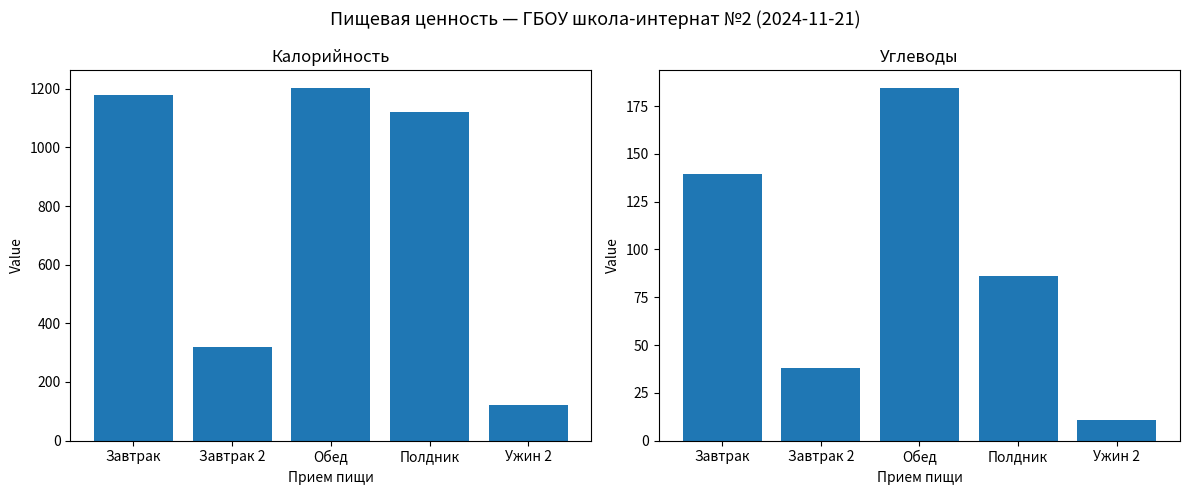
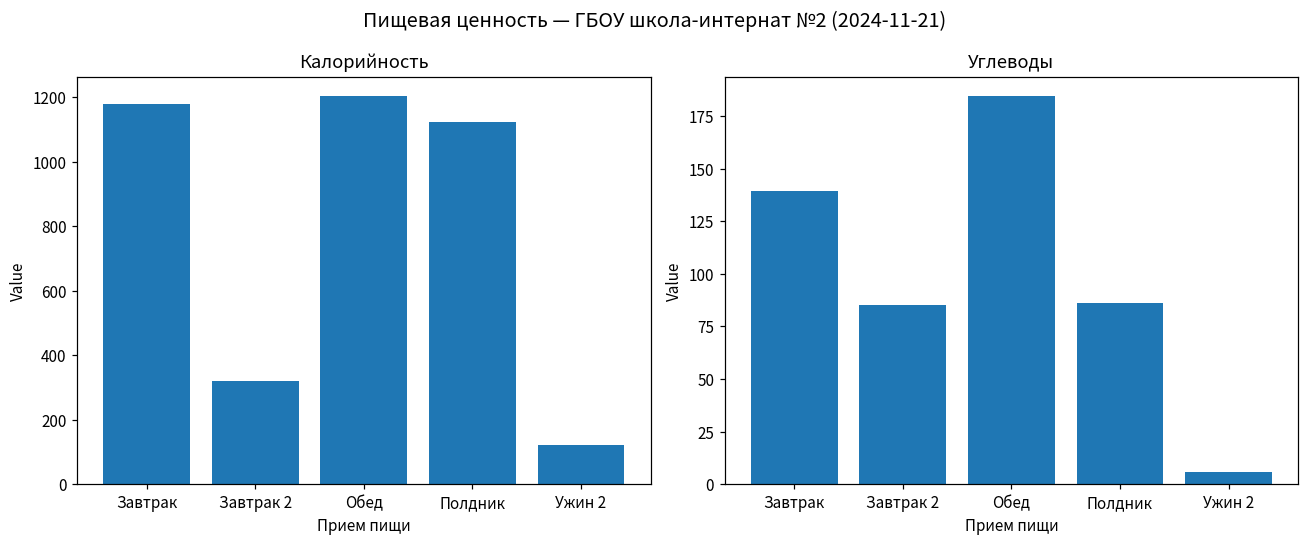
  {
    "Калорийность": {
      "Завтрак": 1180,
      "Завтрак 2": 320,
      "Обед": 1200,
      "Полдник": 1120,
      "Ужин 2": 120
    },
    "Углеводы": {
      "Завтрак": 139,
-     "Завтрак 2": 38,
+     "Завтрак 2": 85,
      "Обед": 185,
      "Полдник": 86,
-     "Ужин 2": 11
+     "Ужин 2": 6
    }
  }
